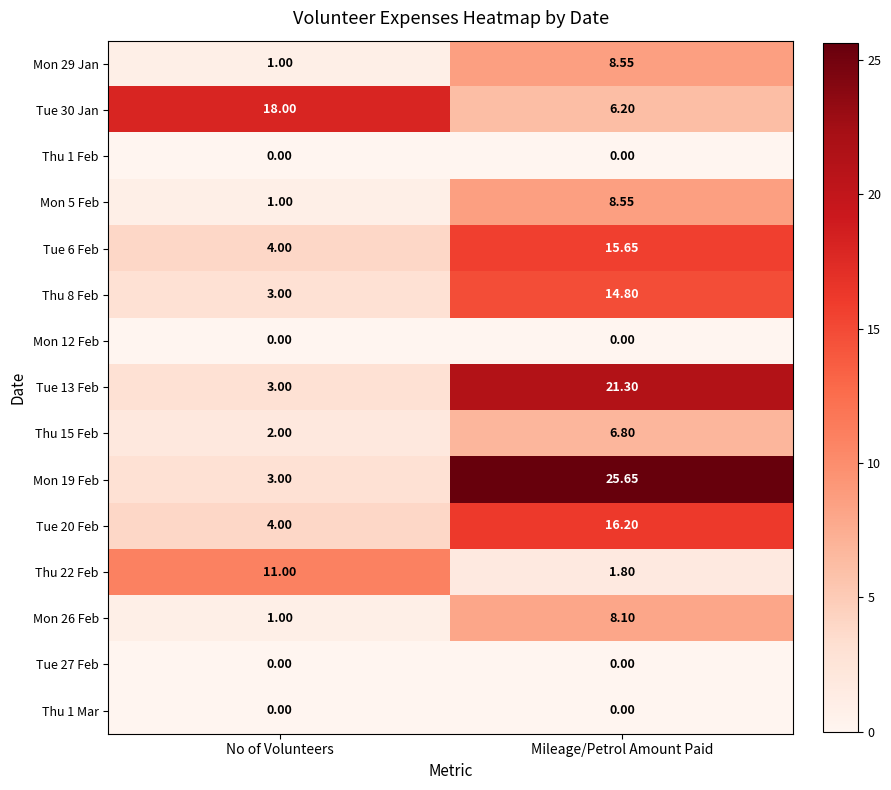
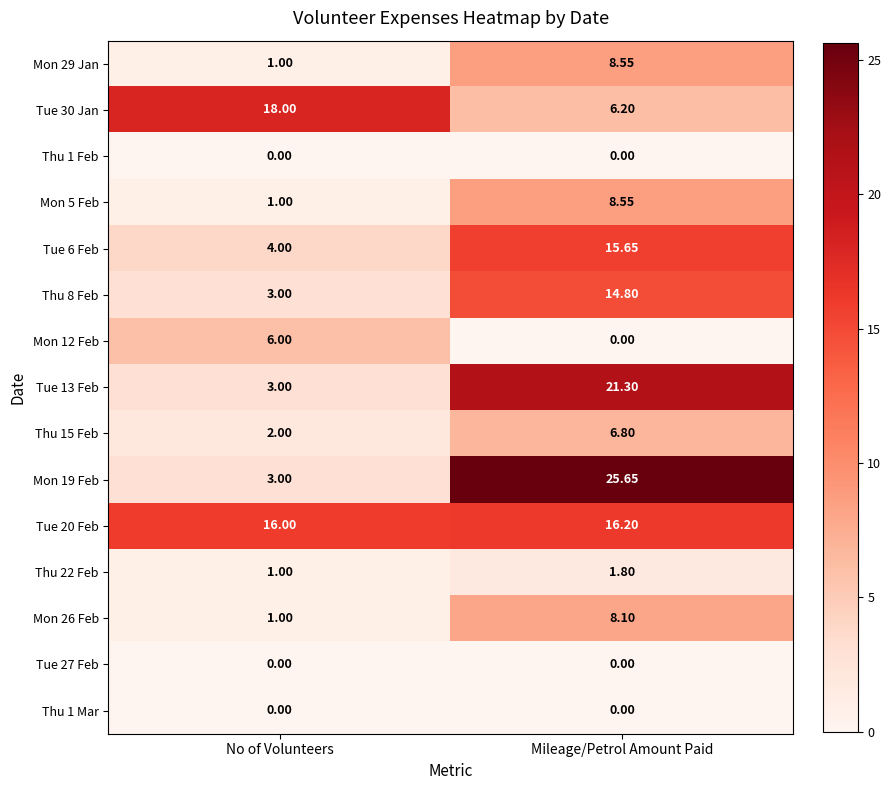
  {
    "Mon 29 Jan": {
      "No of Volunteers": 1.00,
      "Mileage/Petrol Amount Paid": 8.55
    },
    "Tue 30 Jan": {
      "No of Volunteers": 18.00,
      "Mileage/Petrol Amount Paid": 6.20
    },
    "Thu 1 Feb": {
      "No of Volunteers": 0.00,
      "Mileage/Petrol Amount Paid": 0.00
    },
    "Mon 5 Feb": {
      "No of Volunteers": 1.00,
      "Mileage/Petrol Amount Paid": 8.55
    },
    "Tue 6 Feb": {
      "No of Volunteers": 4.00,
      "Mileage/Petrol Amount Paid": 15.65
    },
    "Thu 8 Feb": {
      "No of Volunteers": 3.00,
      "Mileage/Petrol Amount Paid": 14.80
    },
    "Mon 12 Feb": {
-     "No of Volunteers": 0.00,
+     "No of Volunteers": 6.00,
      "Mileage/Petrol Amount Paid": 0.00
    },
    "Tue 13 Feb": {
      "No of Volunteers": 3.00,
      "Mileage/Petrol Amount Paid": 21.30
    },
    "Thu 15 Feb": {
      "No of Volunteers": 2.00,
      "Mileage/Petrol Amount Paid": 6.80
    },
    "Mon 19 Feb": {
      "No of Volunteers": 3.00,
      "Mileage/Petrol Amount Paid": 25.65
    },
    "Tue 20 Feb": {
-     "No of Volunteers": 4.00,
+     "No of Volunteers": 16.00,
      "Mileage/Petrol Amount Paid": 16.20
    },
    "Thu 22 Feb": {
-     "No of Volunteers": 11.00,
+     "No of Volunteers": 1.00,
      "Mileage/Petrol Amount Paid": 1.80
    },
    "Mon 26 Feb": {
      "No of Volunteers": 1.00,
      "Mileage/Petrol Amount Paid": 8.10
    },
    "Tue 27 Feb": {
      "No of Volunteers": 0.00,
      "Mileage/Petrol Amount Paid": 0.00
    },
    "Thu 1 Mar": {
      "No of Volunteers": 0.00,
      "Mileage/Petrol Amount Paid": 0.00
    }
  }
